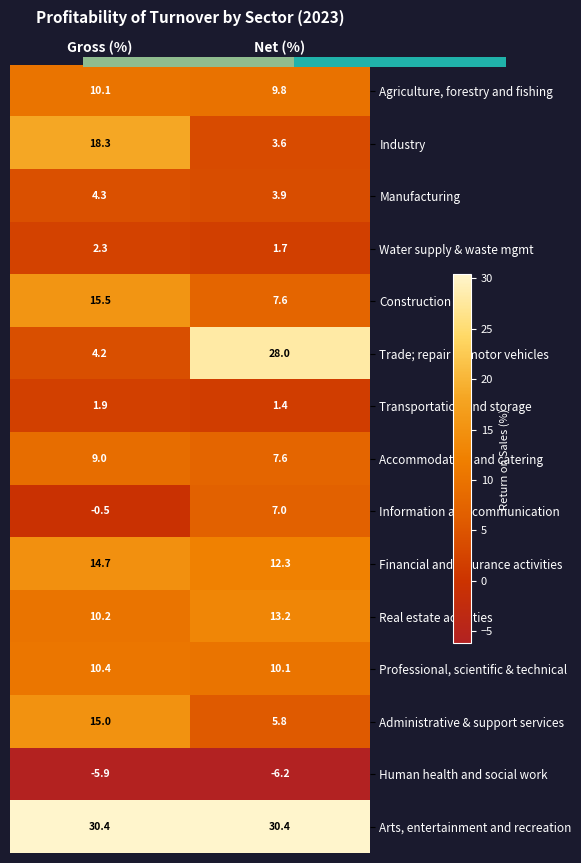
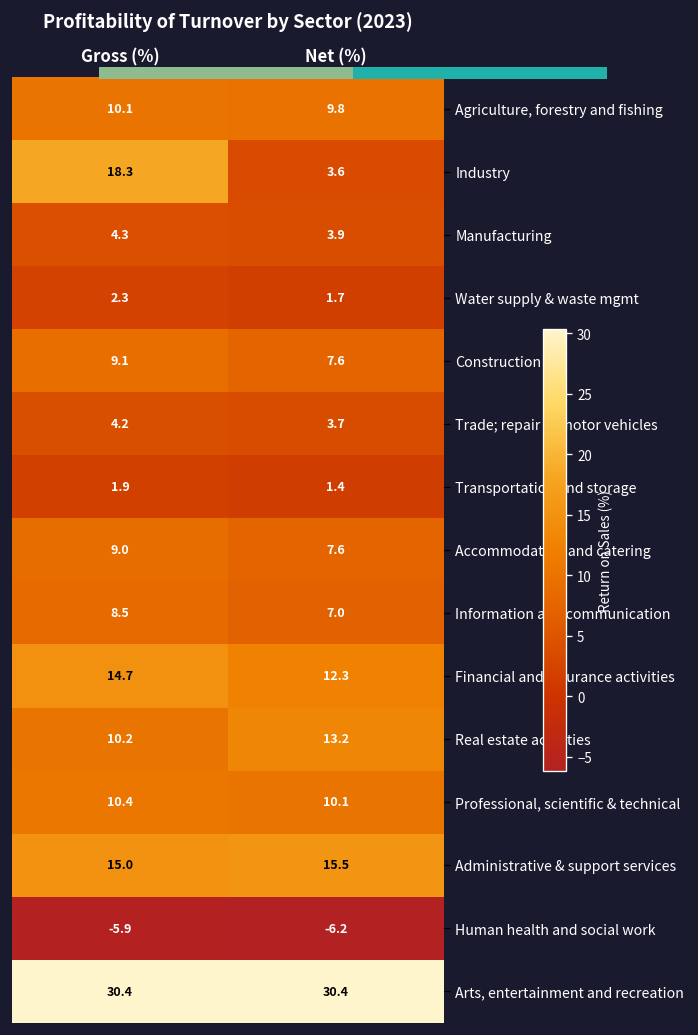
  {
    "Profitability of Turnover by Sector (2023)": {
      "Agriculture, forestry and fishing": {
        "Gross (%)": 10.1,
        "Net (%)": 9.8
      },
      "Industry": {
        "Gross (%)": 18.3,
        "Net (%)": 3.6
      },
      "Manufacturing": {
        "Gross (%)": 4.3,
        "Net (%)": 3.9
      },
      "Water supply & waste mgmt": {
        "Gross (%)": 2.3,
        "Net (%)": 1.7
      },
      "Construction": {
-       "Gross (%)": 15.5,
+       "Gross (%)": 9.1,
        "Net (%)": 7.6
      },
      "Trade; repair of motor vehicles": {
        "Gross (%)": 4.2,
-       "Net (%)": 28.0
+       "Net (%)": 3.7
      },
      "Transportation and storage": {
        "Gross (%)": 1.9,
        "Net (%)": 1.4
      },
      "Accommodation and catering": {
        "Gross (%)": 9.0,
        "Net (%)": 7.6
      },
      "Information and communication": {
-       "Gross (%)": -0.5,
+       "Gross (%)": 8.5,
        "Net (%)": 7.0
      },
      "Financial and insurance activities": {
        "Gross (%)": 14.7,
        "Net (%)": 12.3
      },
      "Real estate activities": {
        "Gross (%)": 10.2,
        "Net (%)": 13.2
      },
      "Professional, scientific & technical": {
        "Gross (%)": 10.4,
        "Net (%)": 10.1
      },
      "Administrative & support services": {
        "Gross (%)": 15.0,
-       "Net (%)": 5.8
+       "Net (%)": 15.5
      },
      "Human health and social work": {
        "Gross (%)": -5.9,
        "Net (%)": -6.2
      },
      "Arts, entertainment and recreation": {
        "Gross (%)": 30.4,
        "Net (%)": 30.4
      }
    }
  }
